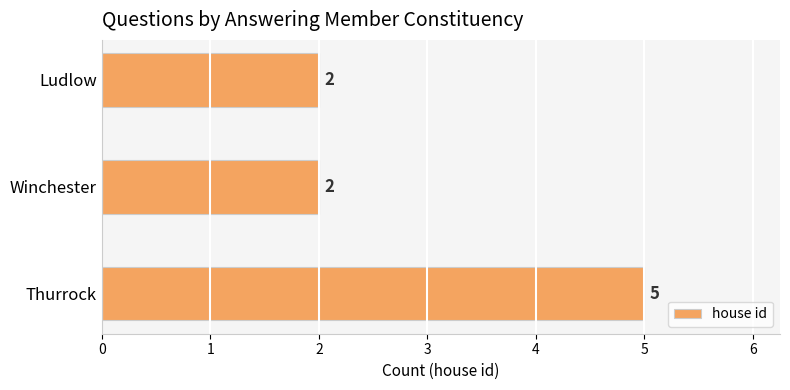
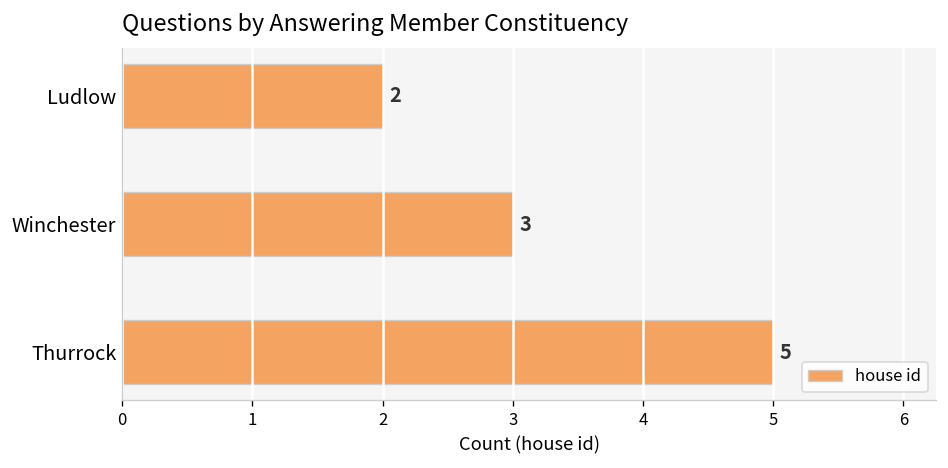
  {
    "Ludlow": 2,
-   "Winchester": 2,
+   "Winchester": 3,
    "Thurrock": 5
  }
